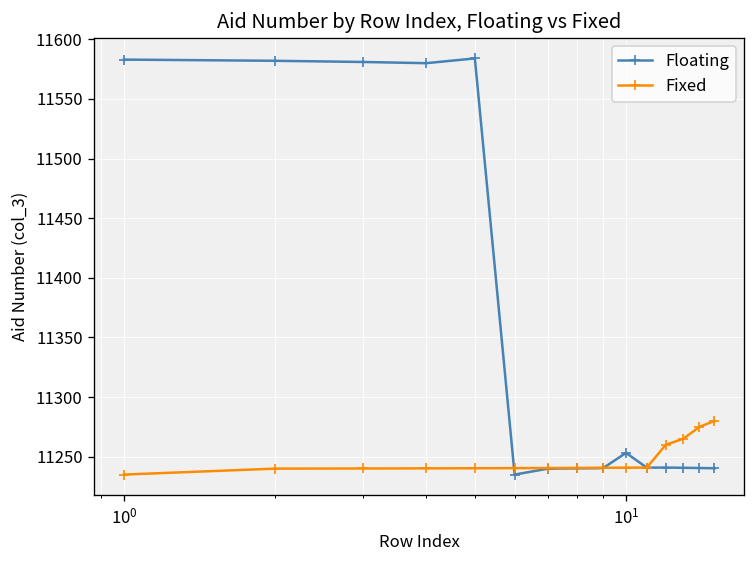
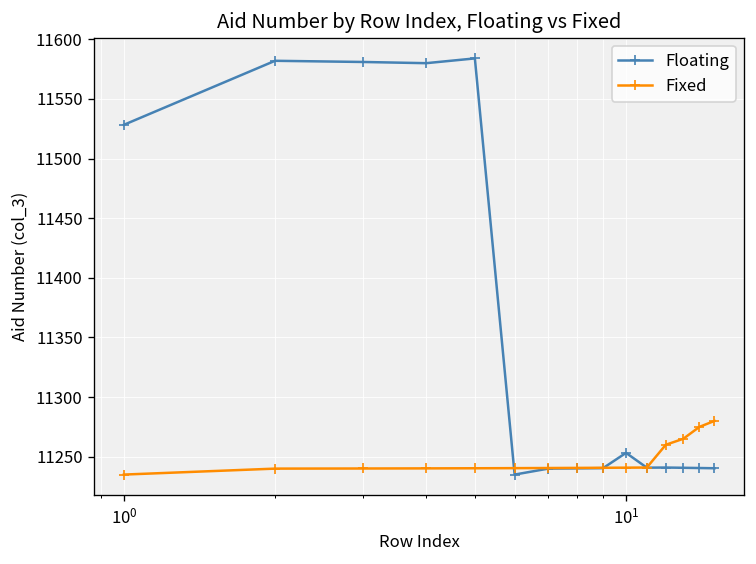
  {
    "Floating": {
-     "10^0": 11580,
+     "10^0": 11530,
      "10^1": 11250
    },
    "Fixed": {
      "10^0": 11240,
      "10^1": 11240
    }
  }
